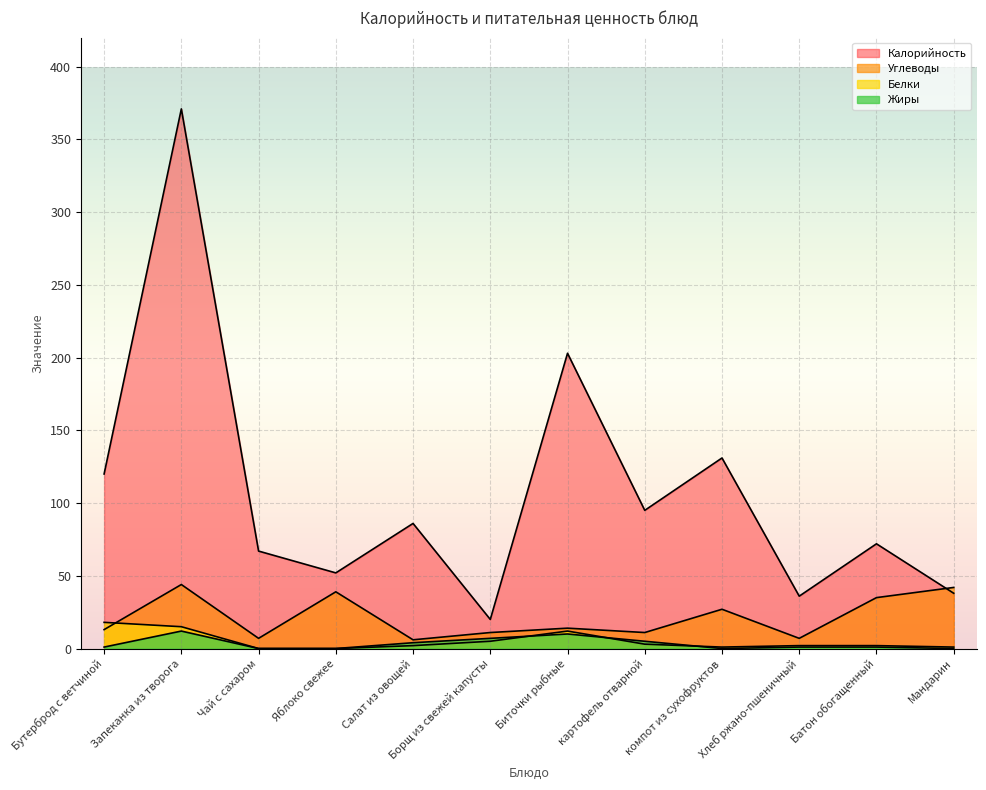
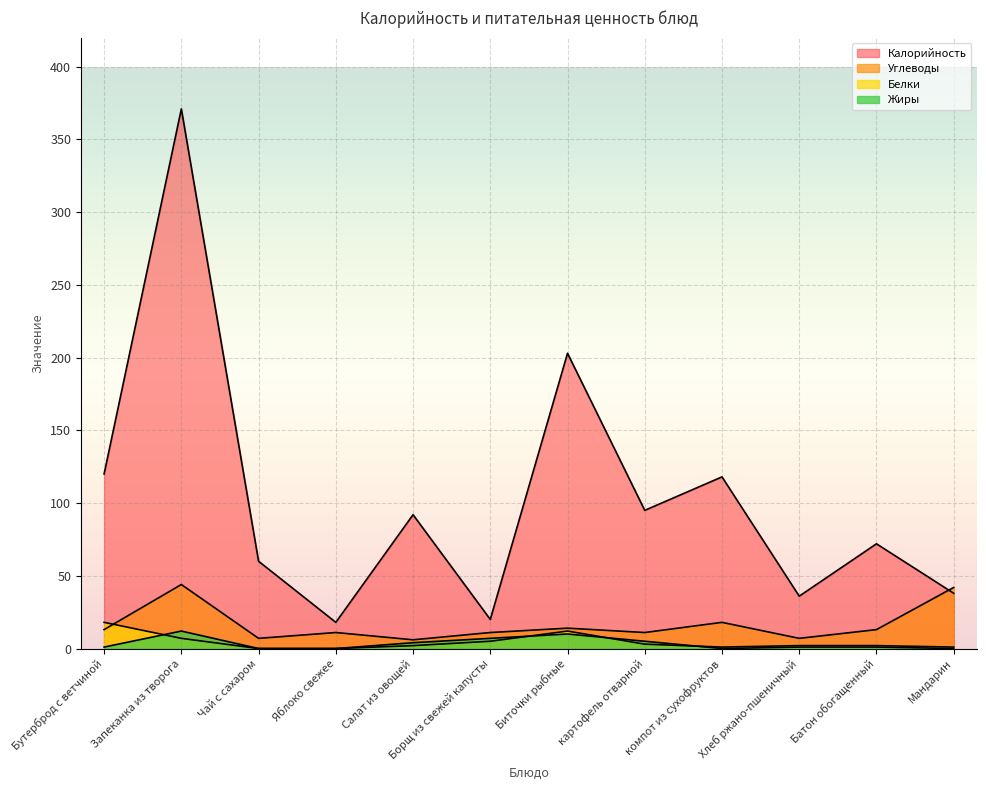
  {
    "Калорийность": {
      "Бутерброд с ветчиной": 120,
      "Запеканка из творога": 371,
-     "Чай с сахаром": 67,
-     "Яблоко свежее": 52,
-     "Салат из овощей": 86,
+     "Чай с сахаром": 60,
+     "Яблоко свежее": 18,
+     "Салат из овощей": 92,
      "Борщ из свежей капусты": 20,
      "Биточки рыбные": 203,
      "картофель отварной": 95,
-     "компот из сухофруктов": 131,
+     "компот из сухофруктов": 118,
      "Хлеб ржано-пшеничный": 36,
      "Батон обогащенный": 72,
      "Мандарин": 38
    },
    "Углеводы": {
      "Бутерброд с ветчиной": 13,
      "Запеканка из творога": 44,
      "Чай с сахаром": 7,
-     "Яблоко свежее": 39,
+     "Яблоко свежее": 11,
      "Салат из овощей": 6,
      "Борщ из свежей капусты": 11,
      "Биточки рыбные": 14,
      "картофель отварной": 11,
-     "компот из сухофруктов": 27,
+     "компот из сухофруктов": 18,
      "Хлеб ржано-пшеничный": 7,
-     "Батон обогащенный": 35,
+     "Батон обогащенный": 13,
      "Мандарин": 42
    },
    "Белки": {
      "Бутерброд с ветчиной": 18,
-     "Запеканка из творога": 15,
+     "Запеканка из творога": 7,
      "Салат из овощей": 2,
      "Борщ из свежей капусты": 5,
      "Биточки рыбные": 12,
      "картофель отварной": 3
    },
    "Жиры": {
      "Бутерброд с ветчиной": 1,
      "Запеканка из творога": 12,
      "Салат из овощей": 4,
      "Борщ из свежей капусты": 7,
      "Биточки рыбные": 10,
      "картофель отварной": 5
    }
  }
